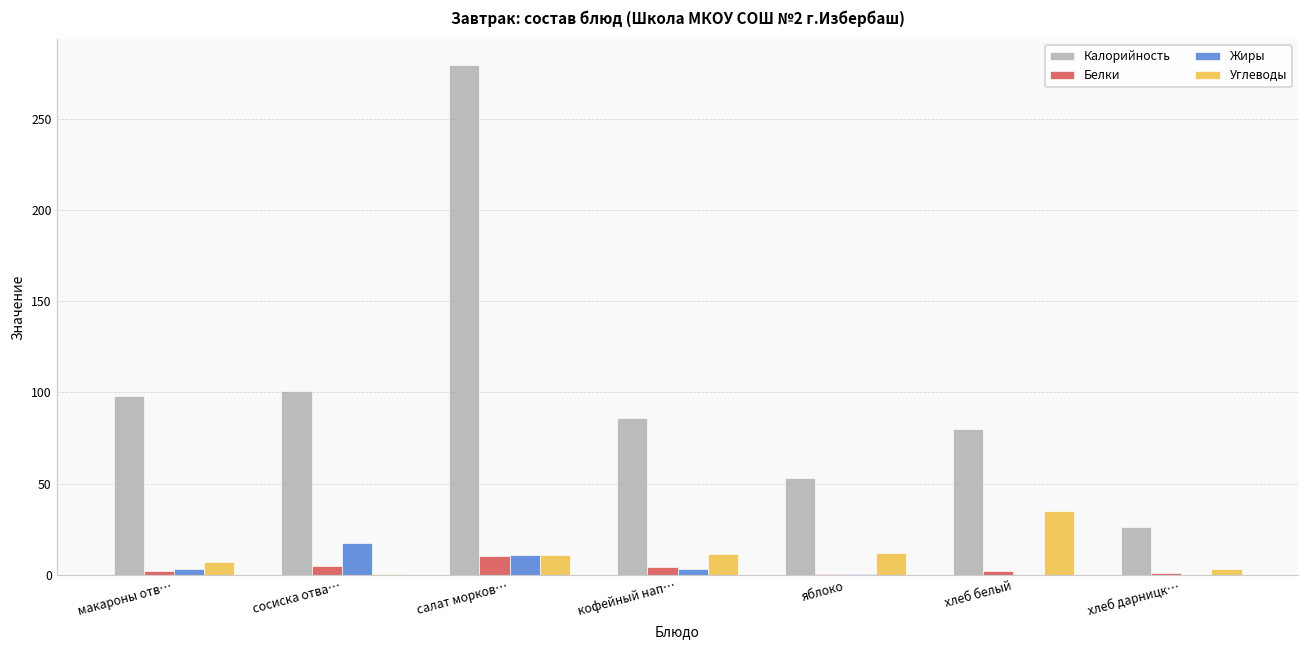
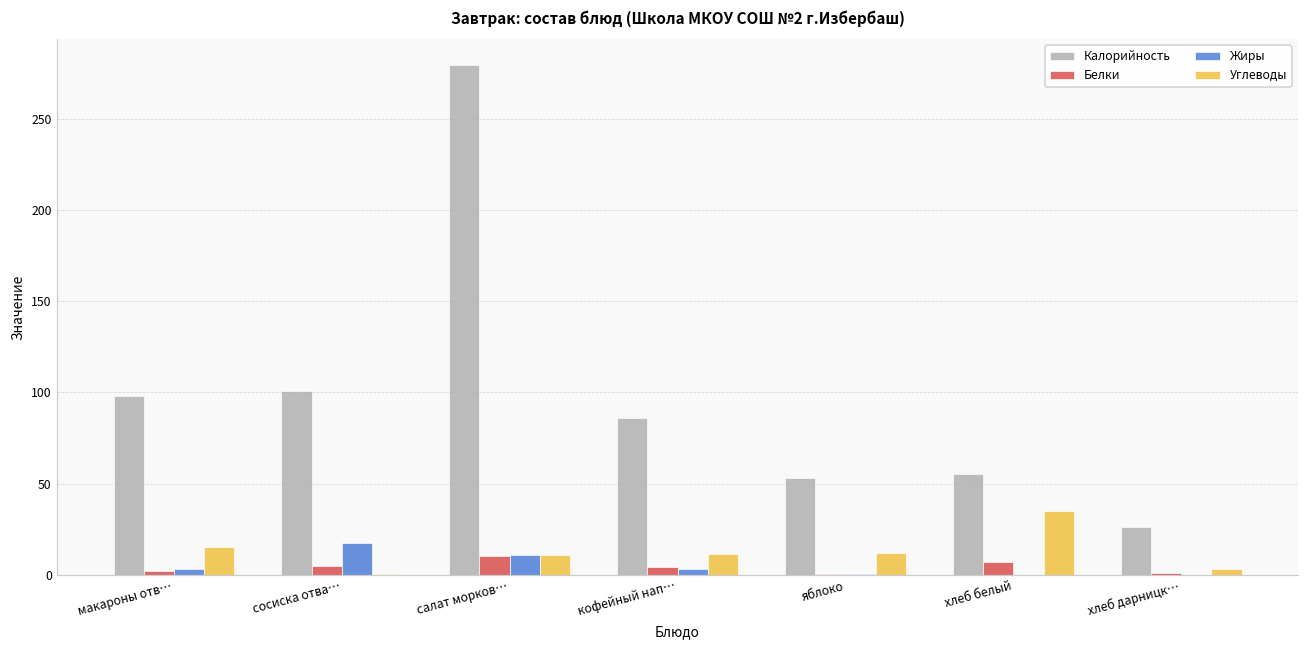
  {
    "Калорийность": {
      "макароны отв…": 98,
      "сосиска отва…": 101,
      "салат морков…": 280,
      "кофейный нап…": 86,
      "яблоко": 53,
-     "хлеб белый": 80,
+     "хлеб белый": 55,
      "хлеб дарницк…": 26
    },
    "Белки": {
      "макароны отв…": 2,
      "сосиска отва…": 5,
      "салат морков…": 10,
      "кофейный нап…": 4,
-     "хлеб белый": 2
+     "хлеб белый": 7
    },
    "Жиры": {
      "макароны отв…": 3,
      "сосиска отва…": 18,
      "салат морков…": 11,
      "кофейный нап…": 3,
      "хлеб белый": 0,
      "хлеб дарницк…": 0
    },
    "Углеводы": {
-     "макароны отв…": 7,
+     "макароны отв…": 15,
      "салат морков…": 11,
      "кофейный нап…": 11,
      "яблоко": 12,
      "хлеб белый": 35,
      "хлеб дарницк…": 3
    }
  }
